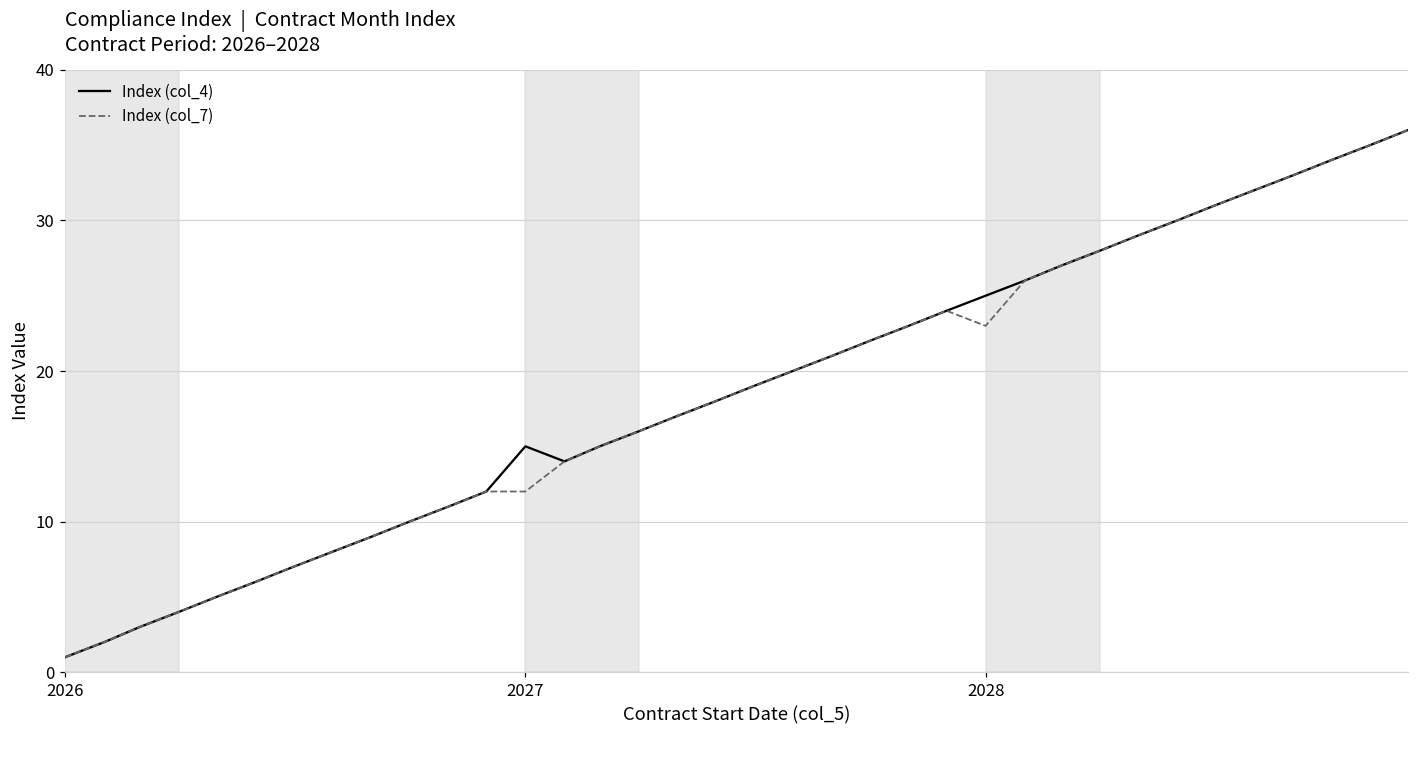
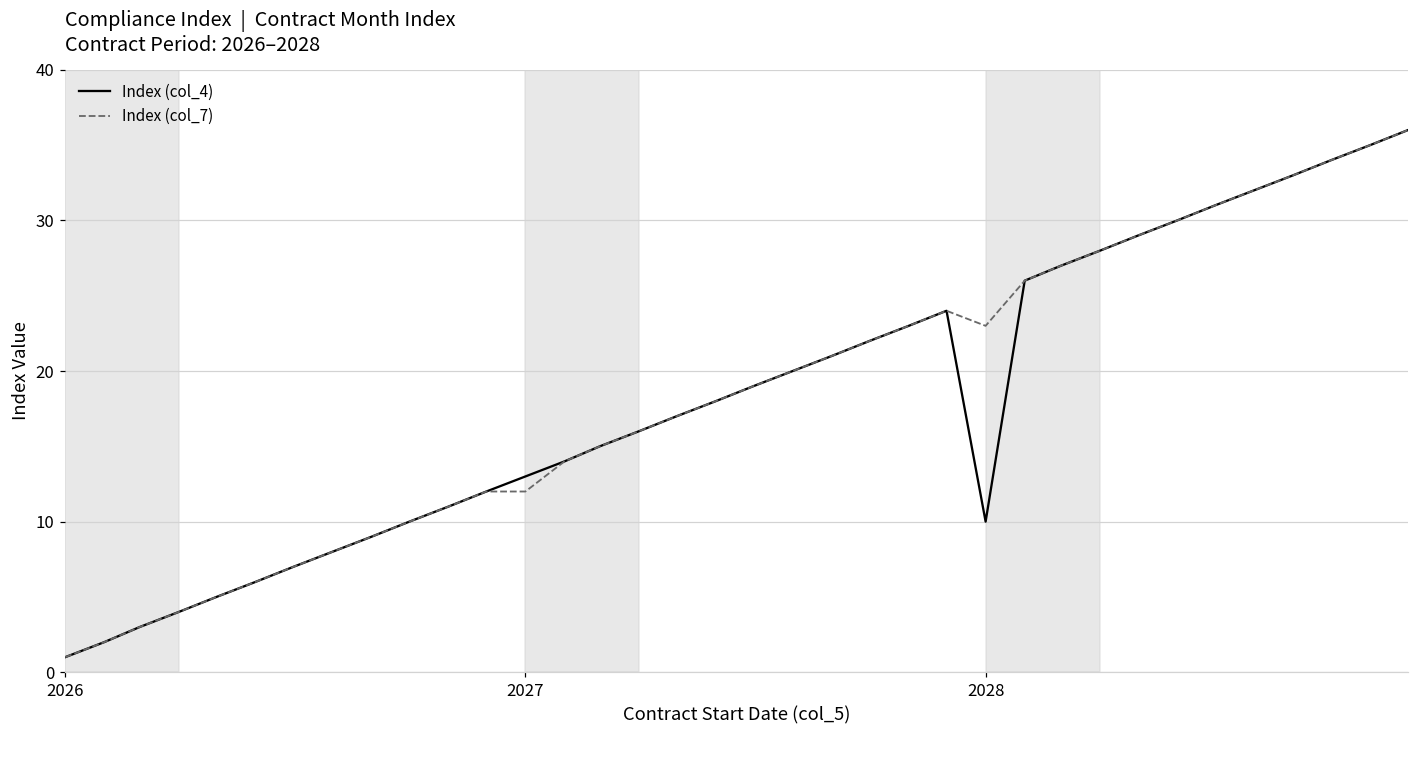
  {
    "Index (col_4)": {
-     "2027": 15,
-     "2028": 25
+     "2027": 13,
+     "2028": 10
    },
    "Index (col_7)": {
      "2027": 12,
      "2028": 23
    }
  }
